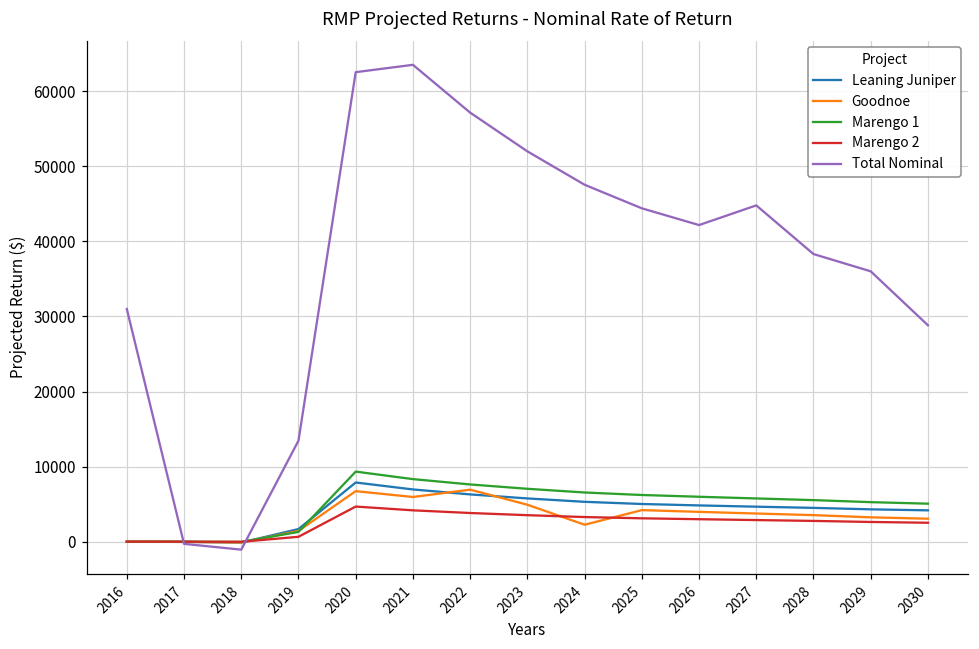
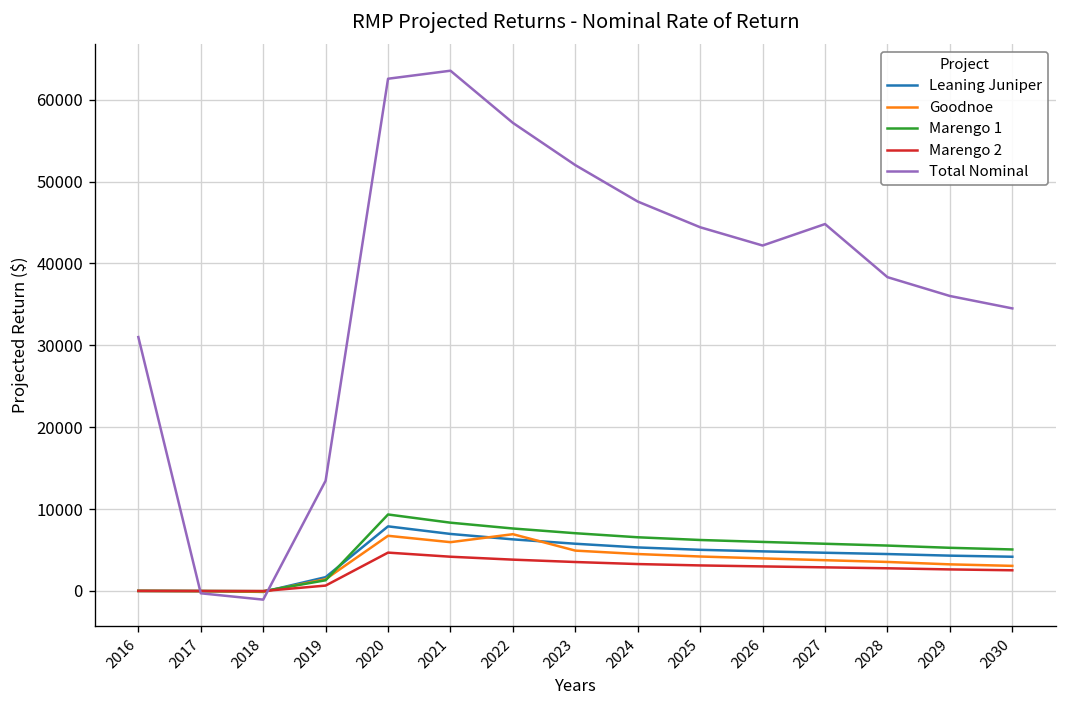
  {
    "Leaning Juniper": {
      "2020": 8000,
      "2021": 7000,
      "2022": 6000,
      "2023": 6000,
      "2024": 5000,
      "2025": 5000,
      "2026": 5000,
      "2027": 5000,
      "2028": 5000,
      "2029": 4000,
      "2030": 4000
    },
    "Goodnoe": {
      "2020": 7000,
      "2021": 6000,
      "2022": 7000,
      "2023": 5000,
-     "2024": 2000,
+     "2024": 5000,
      "2025": 4000,
      "2026": 4000,
      "2027": 4000,
      "2028": 4000,
      "2029": 3000,
      "2030": 3000
    },
    "Marengo 1": {
      "2020": 9000,
      "2021": 8000,
      "2022": 8000,
      "2023": 7000,
      "2024": 7000,
      "2025": 6000,
      "2026": 6000,
      "2027": 6000,
      "2028": 6000,
      "2029": 5000,
      "2030": 5000
    },
    "Marengo 2": {
      "2019": 1000,
      "2020": 5000,
      "2021": 4000,
      "2022": 4000,
      "2023": 4000,
      "2024": 3000,
      "2025": 3000,
      "2026": 3000,
      "2027": 3000,
      "2028": 3000,
      "2029": 3000,
      "2030": 3000
    },
    "Total Nominal": {
      "2016": 31000,
      "2018": -1000,
      "2019": 13000,
      "2020": 63000,
      "2021": 64000,
      "2022": 57000,
      "2023": 52000,
      "2024": 48000,
      "2025": 44000,
      "2026": 42000,
      "2027": 45000,
      "2028": 38000,
      "2029": 36000,
-     "2030": 29000
+     "2030": 35000
    }
  }
